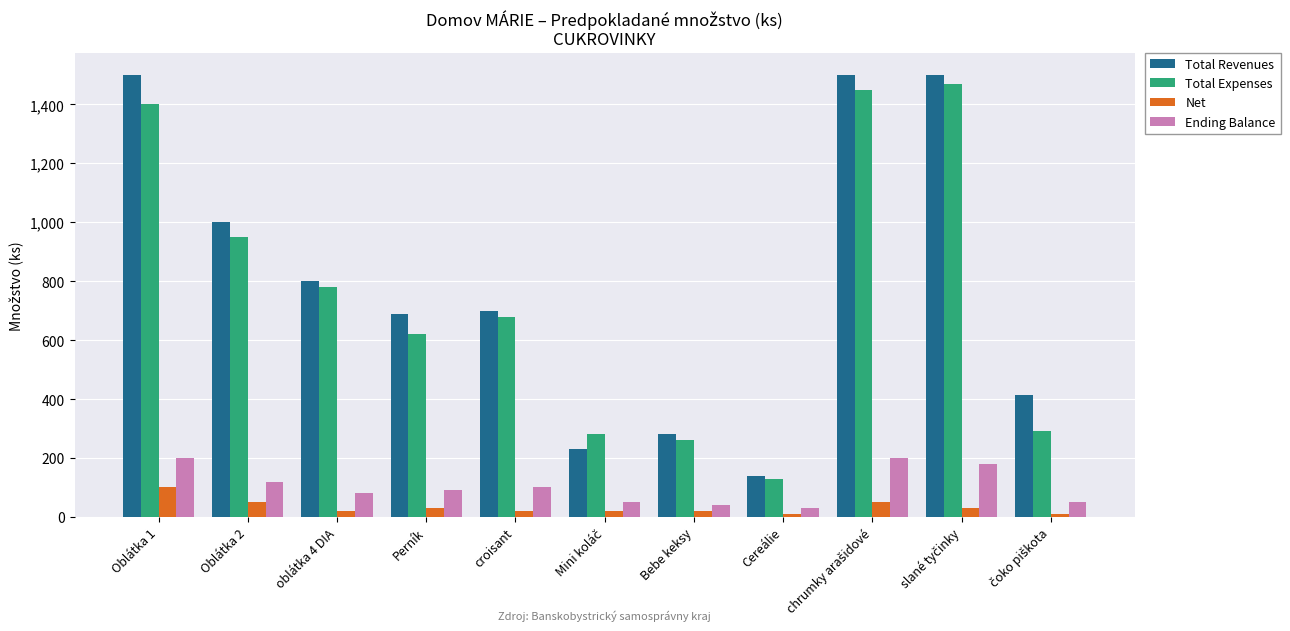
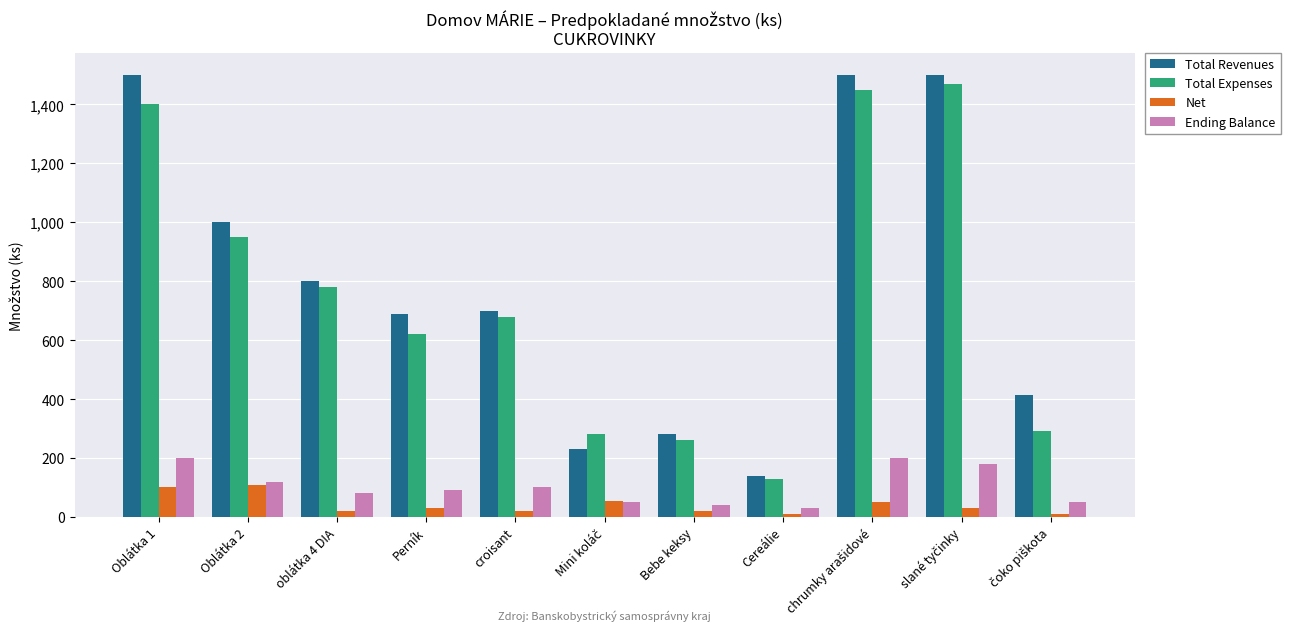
  {
    "Total Revenues": {
      "Oblátka 1": "1,500",
      "Oblátka 2": "1,000",
      "oblátka 4 DIA": "800",
      "Perník": "690",
      "croisant": "700",
      "Mini koláč": "230",
      "Bebe keksy": "280",
      "Cereálie": "140",
      "chrumky arašidové": "1,500",
      "slané tyčinky": "1,500",
      "čoko piškota": "410"
    },
    "Total Expenses": {
      "Oblátka 1": "1,400",
      "Oblátka 2": "950",
      "oblátka 4 DIA": "780",
      "Perník": "620",
      "croisant": "680",
      "Mini koláč": "280",
      "Bebe keksy": "260",
      "Cereálie": "130",
      "chrumky arašidové": "1,450",
      "slané tyčinky": "1,470",
      "čoko piškota": "290"
    },
    "Net": {
      "Oblátka 1": "100",
-     "Oblátka 2": "50",
+     "Oblátka 2": "110",
      "oblátka 4 DIA": "20",
      "Perník": "30",
      "croisant": "20",
-     "Mini koláč": "20",
+     "Mini koláč": "50",
      "Bebe keksy": "20",
      "Cereálie": "10",
      "chrumky arašidové": "50",
      "slané tyčinky": "30",
      "čoko piškota": "10"
    },
    "Ending Balance": {
      "Oblátka 1": "200",
      "Oblátka 2": "120",
      "oblátka 4 DIA": "80",
      "Perník": "90",
      "croisant": "100",
      "Mini koláč": "50",
      "Bebe keksy": "40",
      "Cereálie": "30",
      "chrumky arašidové": "200",
      "slané tyčinky": "180",
      "čoko piškota": "50"
    }
  }
